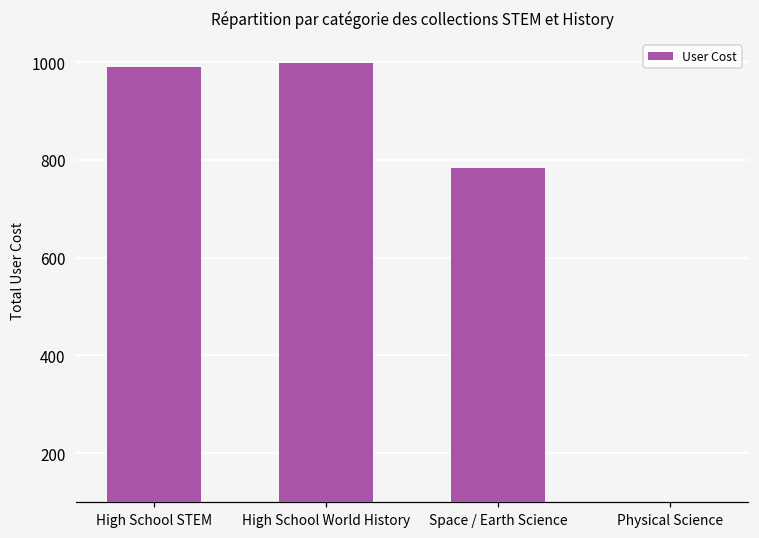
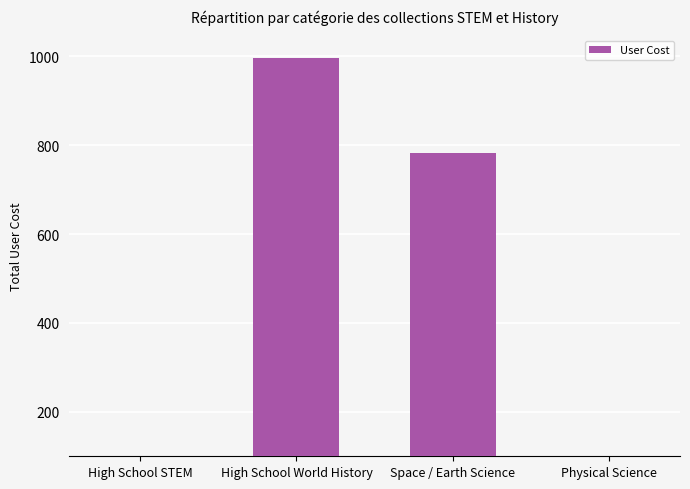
  {
-   "High School STEM": 990,
+   "High School STEM": 100,
    "High School World History": 1000,
    "Space / Earth Science": 780
  }
